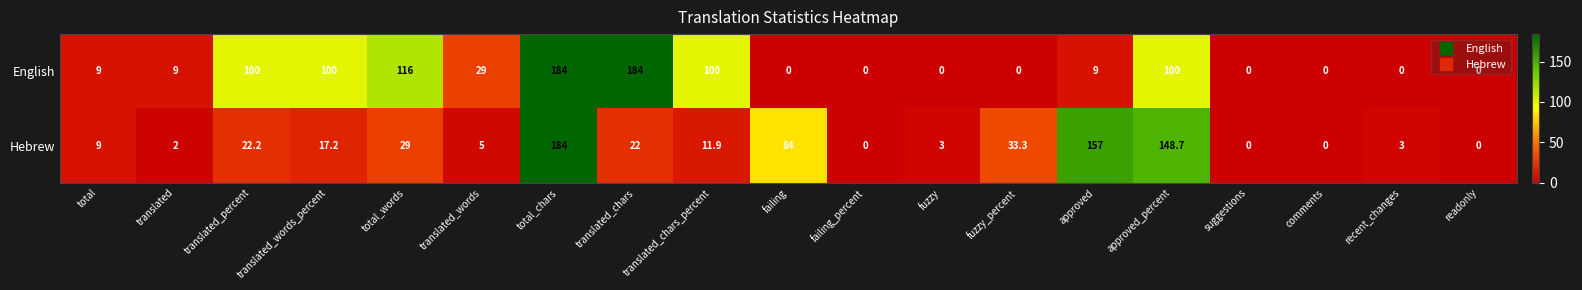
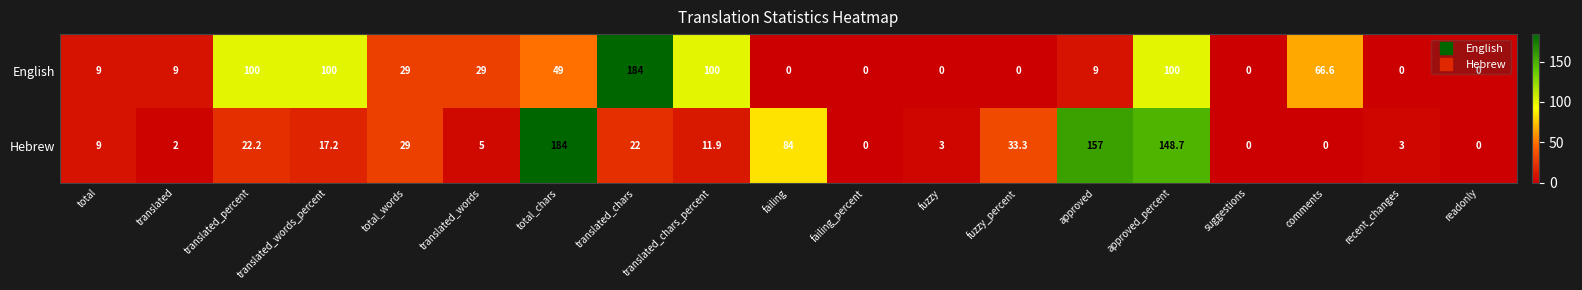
  {
    "English": {
      "total": 9,
      "translated": 9,
      "translated_percent": 100,
      "translated_words_percent": 100,
-     "total_words": 116,
+     "total_words": 29,
      "translated_words": 29,
-     "total_chars": 184,
+     "total_chars": 49,
      "translated_chars": 184,
      "translated_chars_percent": 100,
      "failing": 0,
      "failing_percent": 0,
      "fuzzy": 0,
      "fuzzy_percent": 0,
      "approved": 9,
      "approved_percent": 100,
      "suggestions": 0,
-     "comments": 0,
+     "comments": 66.6,
      "recent_changes": 0
    },
    "Hebrew": {
      "total": 9,
      "translated": 2,
      "translated_percent": 22.2,
      "translated_words_percent": 17.2,
      "total_words": 29,
      "translated_words": 5,
      "total_chars": 184,
      "translated_chars": 22,
      "translated_chars_percent": 11.9,
      "failing": 84,
      "failing_percent": 0,
      "fuzzy": 3,
      "fuzzy_percent": 33.3,
      "approved": 157,
      "approved_percent": 148.7,
      "suggestions": 0,
      "comments": 0,
      "recent_changes": 3,
      "readonly": 0
    }
  }
